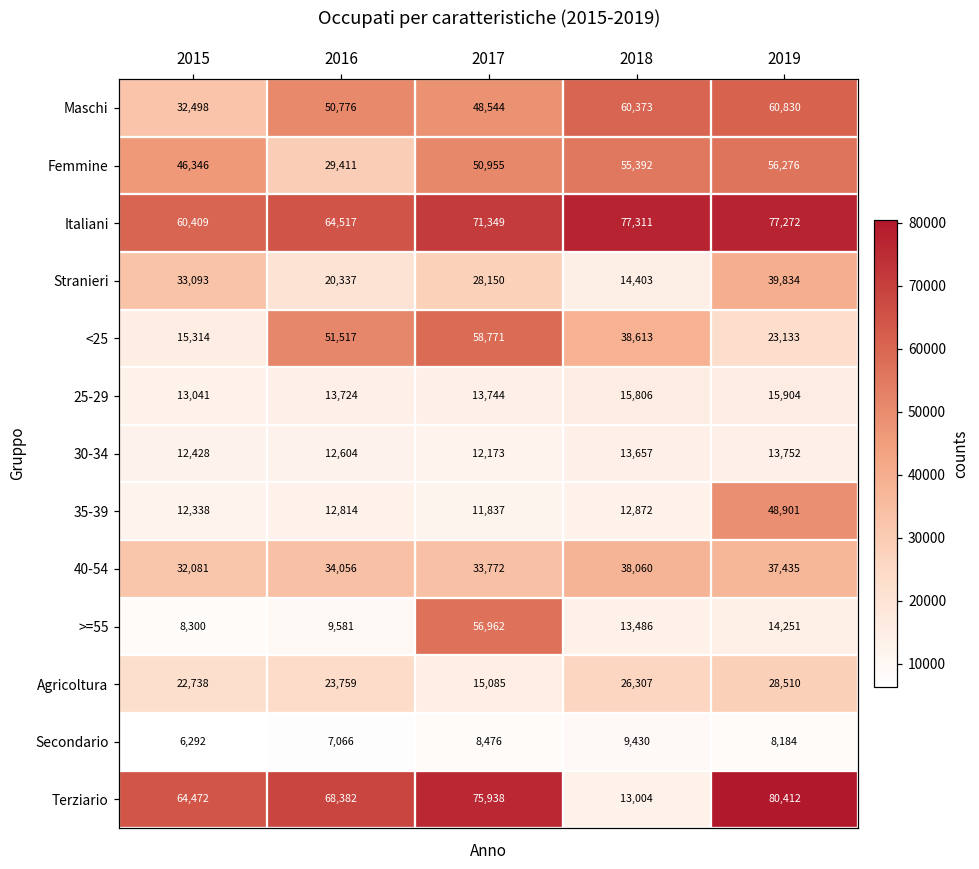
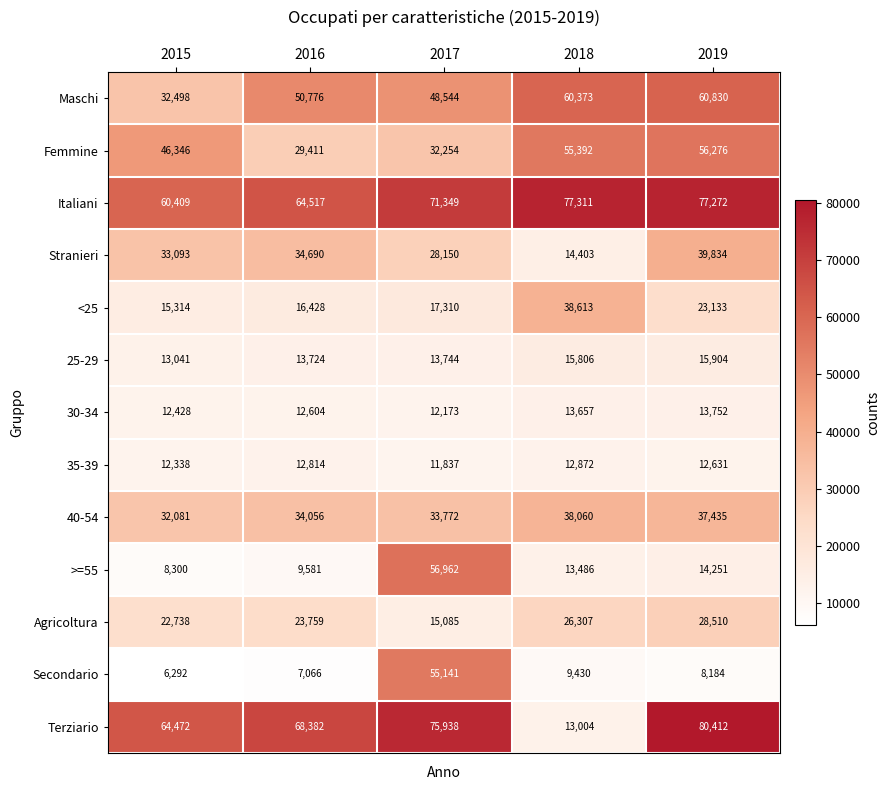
  {
    "Maschi": {
      "2015": "32,498",
      "2016": "50,776",
      "2017": "48,544",
      "2018": "60,373",
      "2019": "60,830"
    },
    "Femmine": {
      "2015": "46,346",
      "2016": "29,411",
-     "2017": "50,955",
+     "2017": "32,254",
      "2018": "55,392",
      "2019": "56,276"
    },
    "Italiani": {
      "2015": "60,409",
      "2016": "64,517",
      "2017": "71,349",
      "2018": "77,311",
      "2019": "77,272"
    },
    "Stranieri": {
      "2015": "33,093",
-     "2016": "20,337",
+     "2016": "34,690",
      "2017": "28,150",
      "2018": "14,403",
      "2019": "39,834"
    },
    "<25": {
      "2015": "15,314",
-     "2016": "51,517",
-     "2017": "58,771",
+     "2016": "16,428",
+     "2017": "17,310",
      "2018": "38,613",
      "2019": "23,133"
    },
    "25-29": {
      "2015": "13,041",
      "2016": "13,724",
      "2017": "13,744",
      "2018": "15,806",
      "2019": "15,904"
    },
    "30-34": {
      "2015": "12,428",
      "2016": "12,604",
      "2017": "12,173",
      "2018": "13,657",
      "2019": "13,752"
    },
    "35-39": {
      "2015": "12,338",
      "2016": "12,814",
      "2017": "11,837",
      "2018": "12,872",
-     "2019": "48,901"
+     "2019": "12,631"
    },
    "40-54": {
      "2015": "32,081",
      "2016": "34,056",
      "2017": "33,772",
      "2018": "38,060",
      "2019": "37,435"
    },
    ">=55": {
      "2015": "8,300",
      "2016": "9,581",
      "2017": "56,962",
      "2018": "13,486",
      "2019": "14,251"
    },
    "Agricoltura": {
      "2015": "22,738",
      "2016": "23,759",
      "2017": "15,085",
      "2018": "26,307",
      "2019": "28,510"
    },
    "Secondario": {
      "2015": "6,292",
      "2016": "7,066",
-     "2017": "8,476",
+     "2017": "55,141",
      "2018": "9,430",
      "2019": "8,184"
    },
    "Terziario": {
      "2015": "64,472",
      "2016": "68,382",
      "2017": "75,938",
      "2018": "13,004",
      "2019": "80,412"
    }
  }
